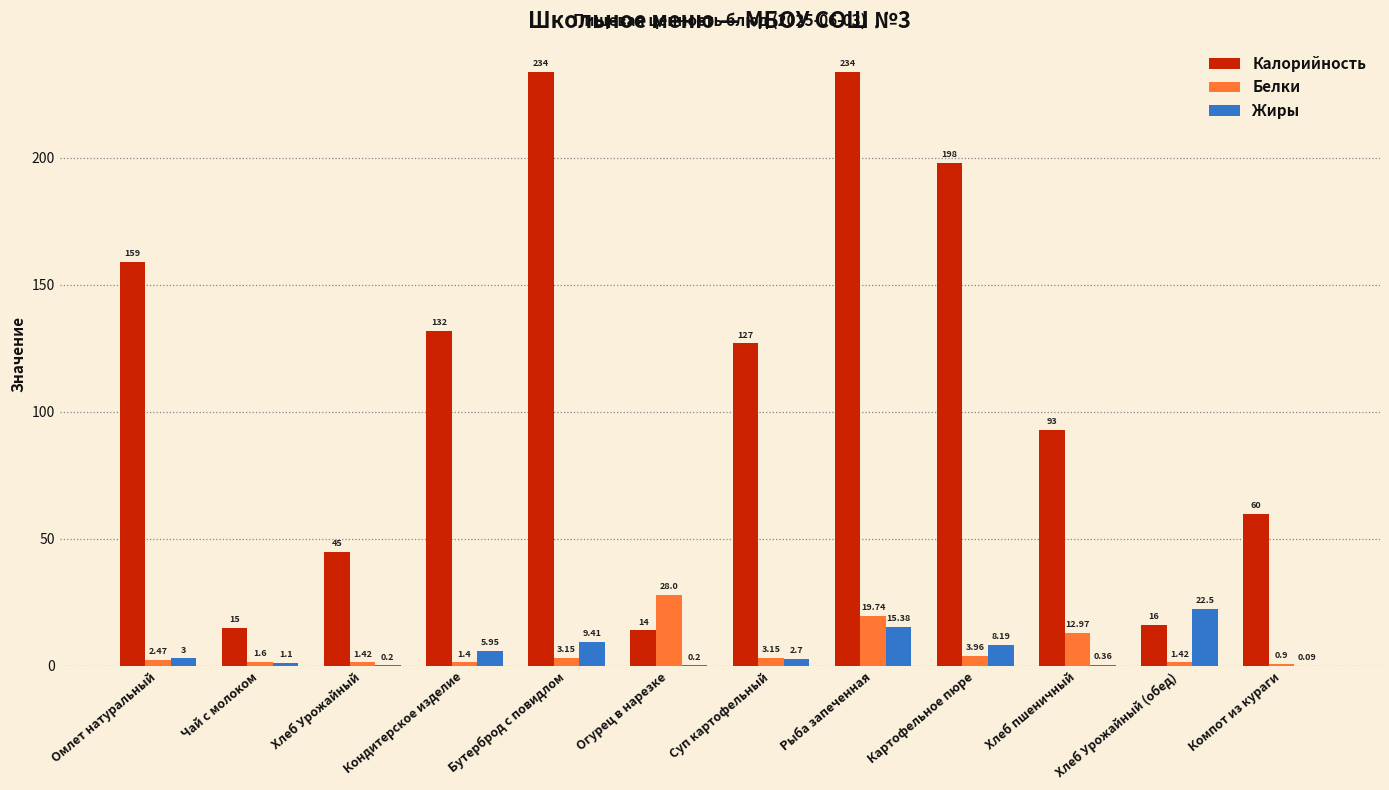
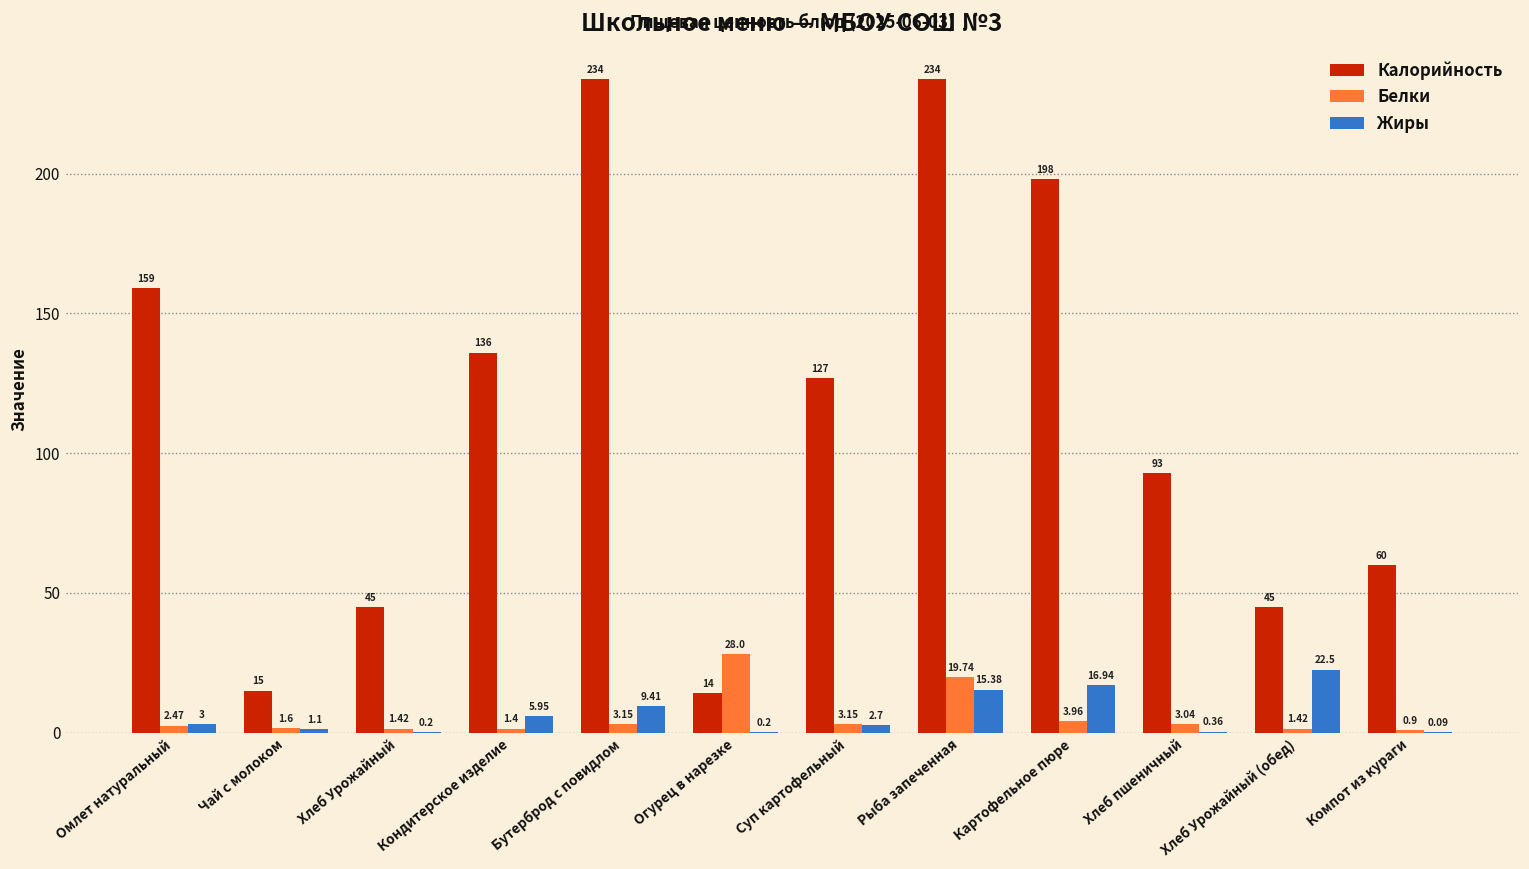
  {
    "Калорийность": {
      "Омлет натуральный": 159,
      "Чай с молоком": 15,
      "Хлеб Урожайный": 45,
-     "Кондитерское изделие": 132,
+     "Кондитерское изделие": 136,
      "Бутерброд с повидлом": 234,
      "Огурец в нарезке": 14,
      "Суп картофельный": 127,
      "Рыба запеченная": 234,
      "Картофельное пюре": 198,
      "Хлеб пшеничный": 93,
-     "Хлеб Урожайный (обед)": 16,
+     "Хлеб Урожайный (обед)": 45,
      "Компот из кураги": 60
    },
    "Белки": {
      "Омлет натуральный": 2.47,
      "Чай с молоком": 1.6,
      "Хлеб Урожайный": 1.42,
      "Кондитерское изделие": 1.4,
      "Бутерброд с повидлом": 3.15,
      "Огурец в нарезке": 28.0,
      "Суп картофельный": 3.15,
      "Рыба запеченная": 19.74,
      "Картофельное пюре": 3.96,
-     "Хлеб пшеничный": 12.97,
+     "Хлеб пшеничный": 3.04,
      "Хлеб Урожайный (обед)": 1.42,
      "Компот из кураги": 0.9
    },
    "Жиры": {
      "Омлет натуральный": 3,
      "Чай с молоком": 1.1,
      "Хлеб Урожайный": 0.2,
      "Кондитерское изделие": 5.95,
      "Бутерброд с повидлом": 9.41,
      "Огурец в нарезке": 0.2,
      "Суп картофельный": 2.7,
      "Рыба запеченная": 15.38,
-     "Картофельное пюре": 8.19,
+     "Картофельное пюре": 16.94,
      "Хлеб пшеничный": 0.36,
      "Хлеб Урожайный (обед)": 22.5,
      "Компот из кураги": 0.09
    }
  }
